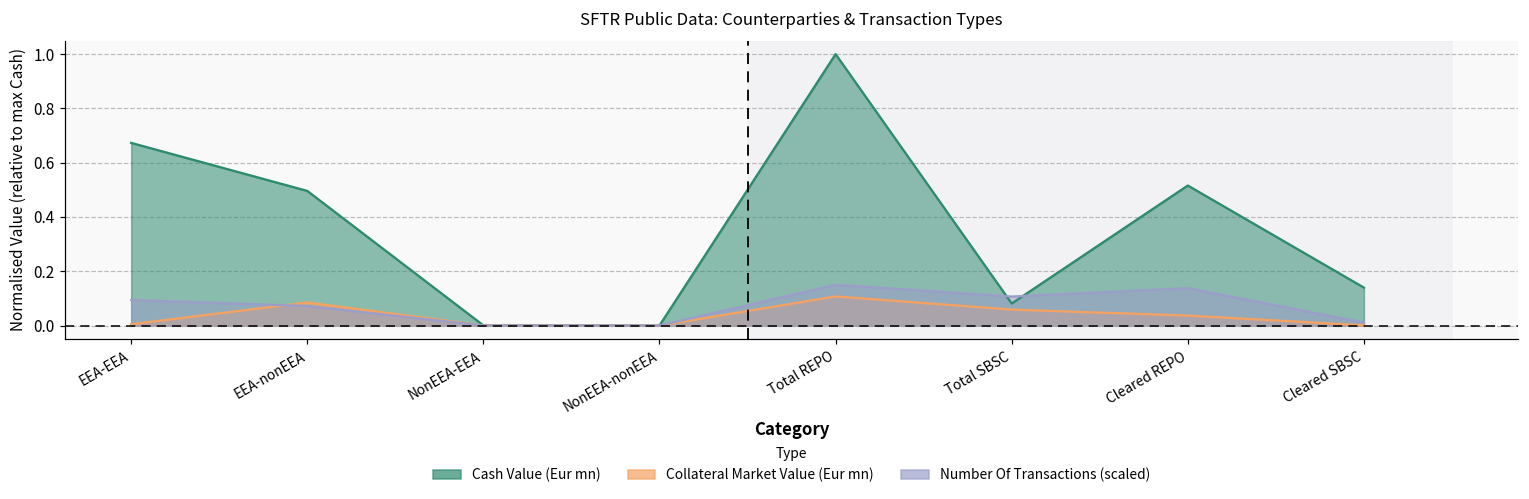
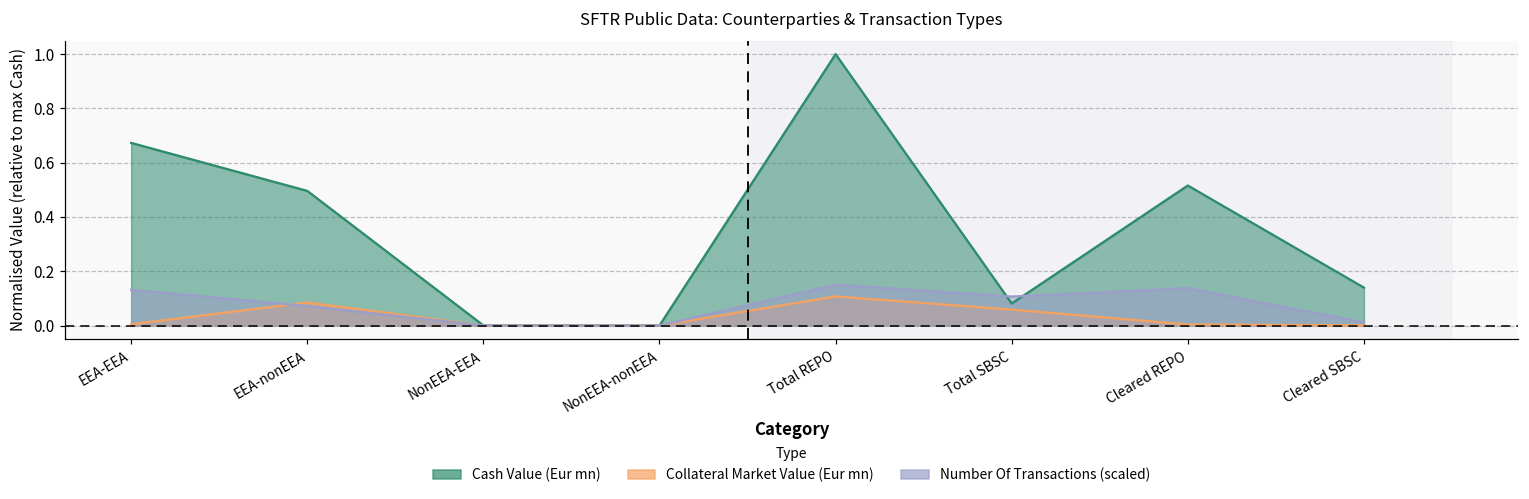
  {
    "Cash Value (Eur mn)": {
      "EEA-EEA": 0.67,
      "EEA-nonEEA": 0.50,
      "Total REPO": 1.00,
      "Total SBSC": 0.08,
      "Cleared REPO": 0.52,
      "Cleared SBSC": 0.14
    },
    "Collateral Market Value (Eur mn)": {
      "EEA-EEA": 0.00,
      "EEA-nonEEA": 0.08,
      "Total REPO": 0.11,
      "Total SBSC": 0.06,
-     "Cleared REPO": 0.04
+     "Cleared REPO": 0.00
    },
    "Number Of Transactions (scaled)": {
-     "EEA-EEA": 0.09,
+     "EEA-EEA": 0.13,
      "EEA-nonEEA": 0.07,
      "Total REPO": 0.15,
      "Total SBSC": 0.11,
      "Cleared REPO": 0.14
    }
  }
